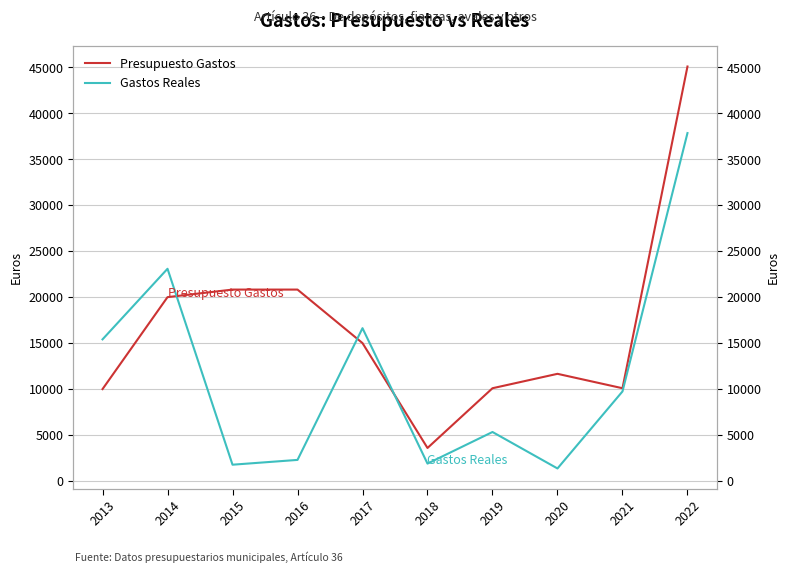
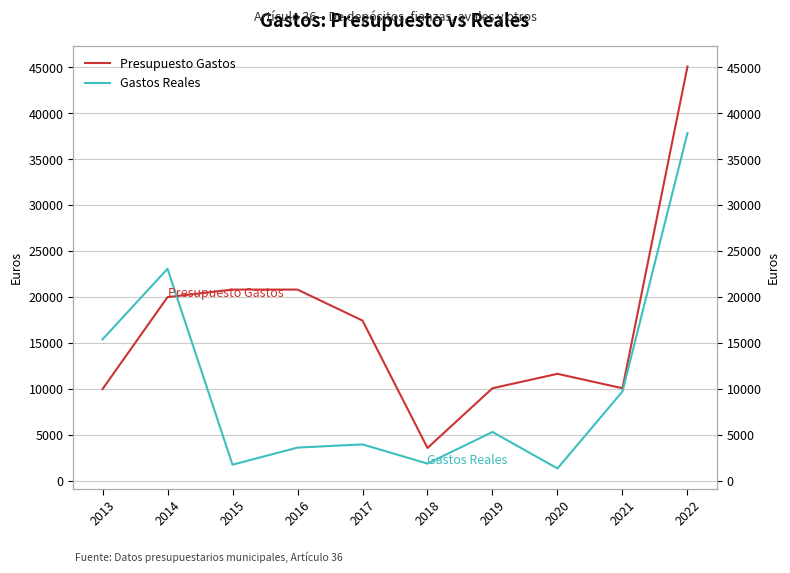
  {
    "Presupuesto Gastos": {
      "2013": 10000,
      "2014": 20000,
      "2015": 21000,
      "2016": 21000,
-     "2017": 15000,
+     "2017": 17000,
      "2018": 4000,
      "2019": 10000,
      "2020": 12000,
      "2021": 10000,
      "2022": 45000
    },
    "Gastos Reales": {
      "2013": 15000,
      "2014": 23000,
      "2015": 2000,
-     "2016": 2000,
-     "2017": 17000,
+     "2016": 4000,
+     "2017": 4000,
      "2018": 2000,
      "2019": 5000,
      "2020": 1000,
      "2021": 10000,
      "2022": 38000
    }
  }
